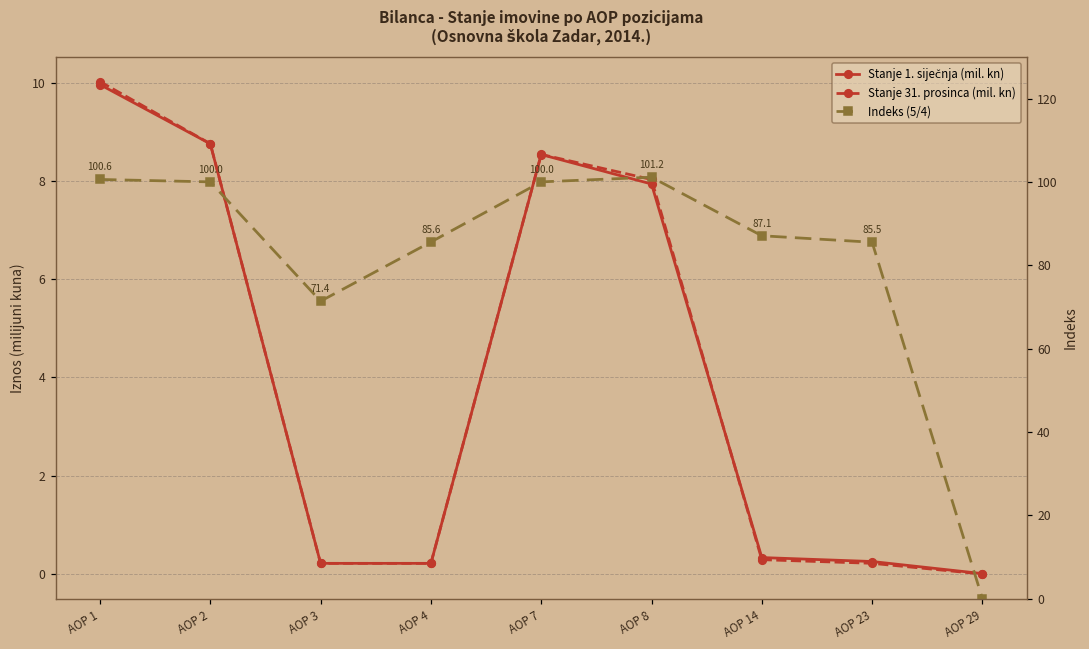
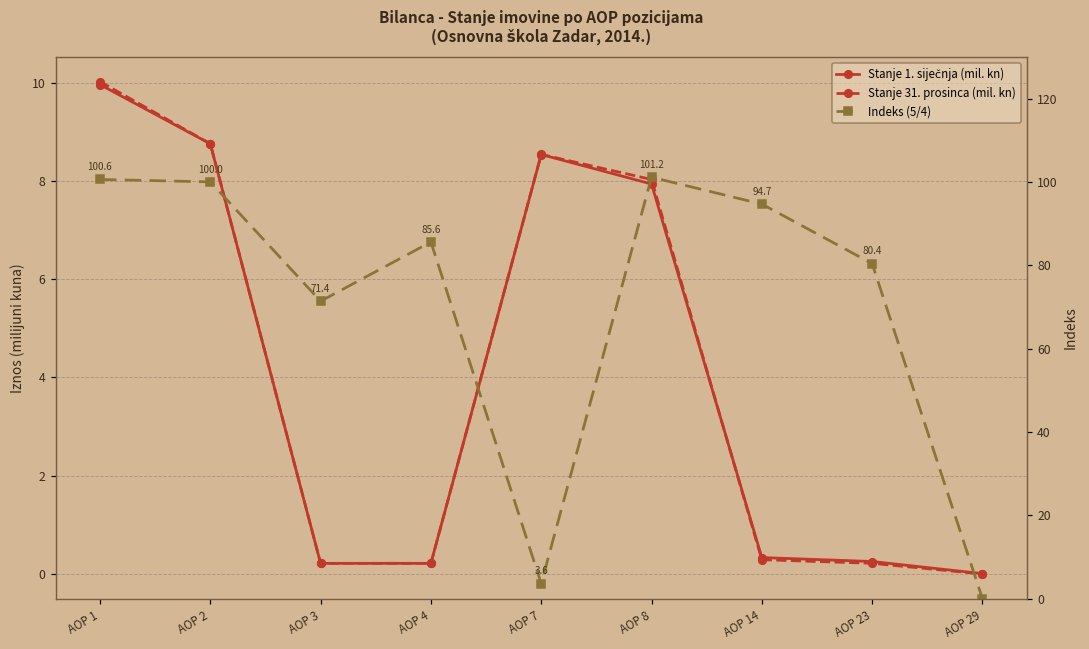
  {
    "Indeks (5/4)": {
      "AOP 1": 100.6,
      "AOP 2": 100.0,
      "AOP 3": 71.4,
      "AOP 4": 85.6,
-     "AOP 7": 100.0,
+     "AOP 7": 3.6,
      "AOP 8": 101.2,
-     "AOP 14": 87.1,
-     "AOP 23": 85.5
+     "AOP 14": 94.7,
+     "AOP 23": 80.4
    }
  }
